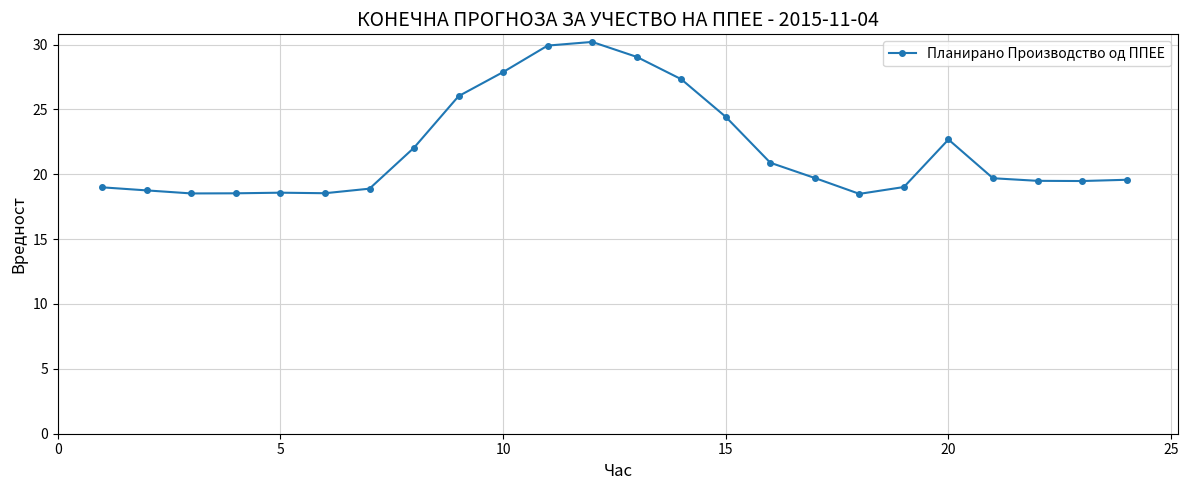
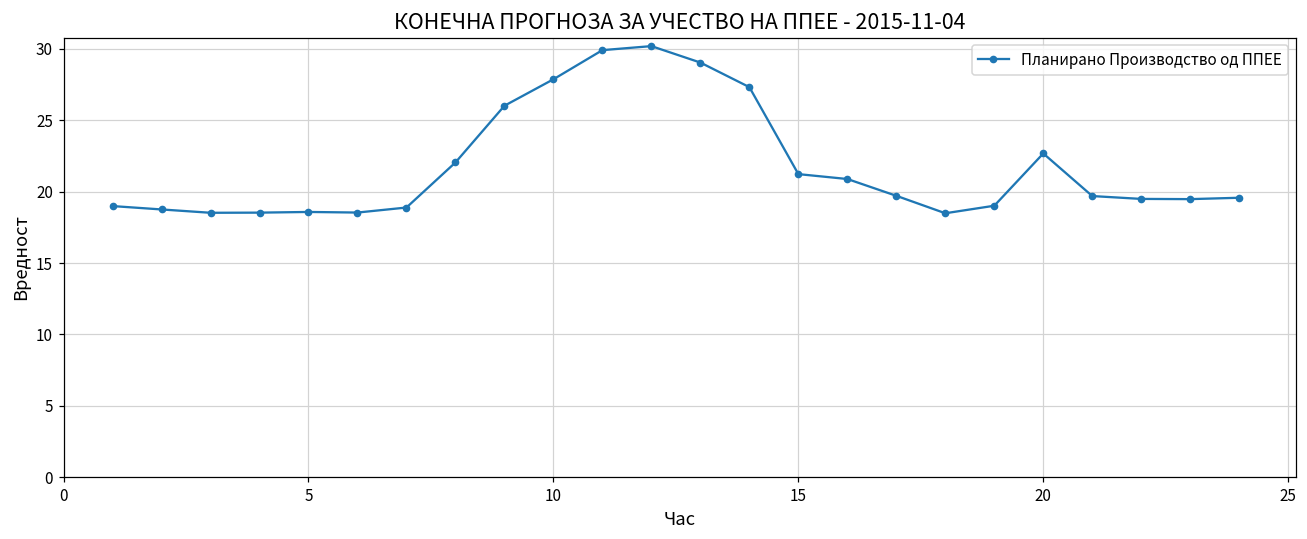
  {
    "5": 18.6,
    "10": 27.9,
-   "15": 24.4,
+   "15": 21.2,
    "20": 22.7
  }
